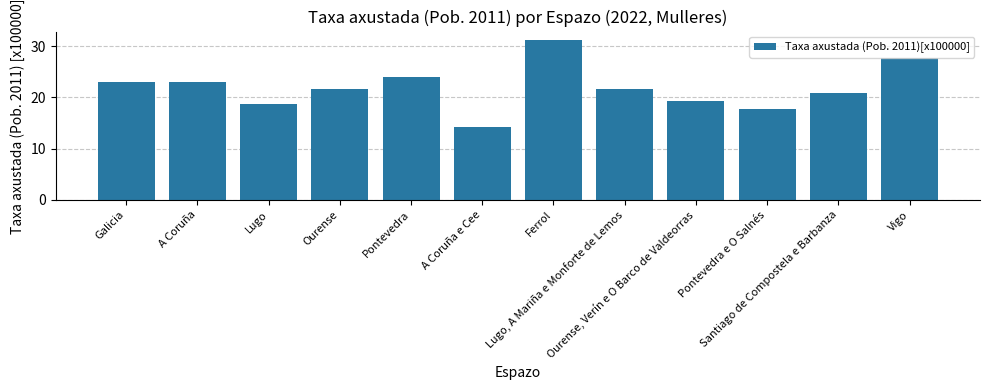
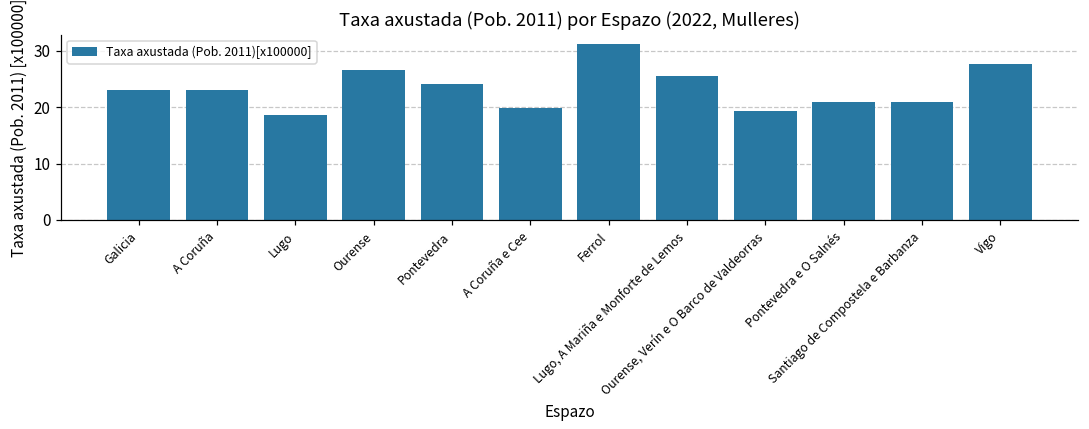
  {
    "Galicia": 23,
    "A Coruña": 23,
    "Lugo": 19,
-   "Ourense": 22,
+   "Ourense": 27,
    "Pontevedra": 24,
-   "A Coruña e Cee": 14,
+   "A Coruña e Cee": 20,
    "Ferrol": 31,
-   "Lugo, A Mariña e Monforte de Lemos": 22,
+   "Lugo, A Mariña e Monforte de Lemos": 26,
    "Ourense, Verín e O Barco de Valdeorras": 19,
-   "Pontevedra e O Salnés": 18,
+   "Pontevedra e O Salnés": 21,
    "Santiago de Compostela e Barbanza": 21,
    "Vigo": 28
  }
